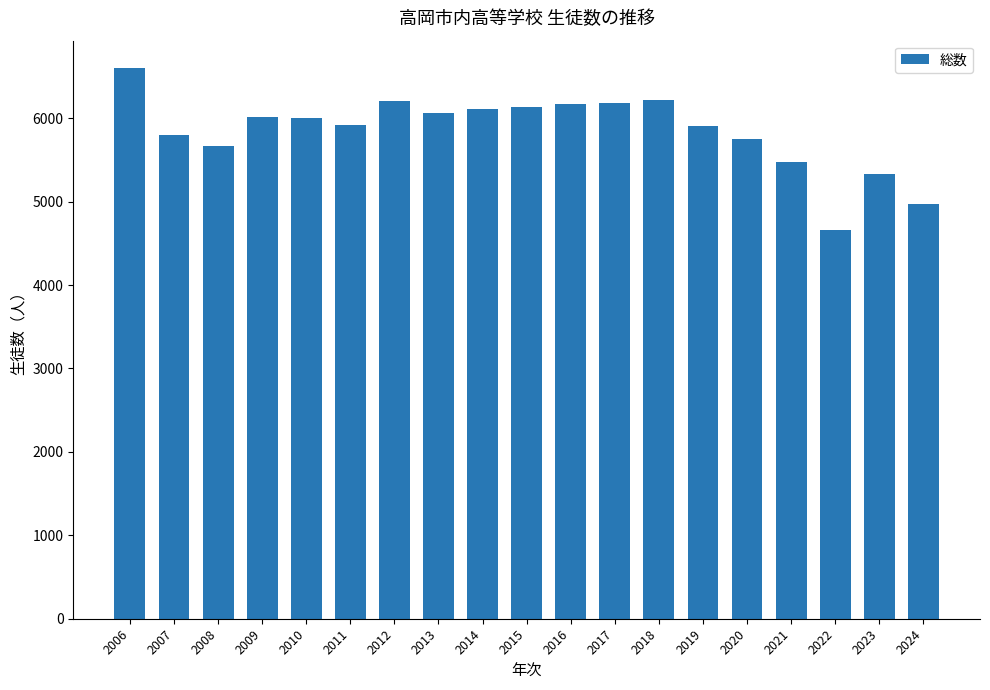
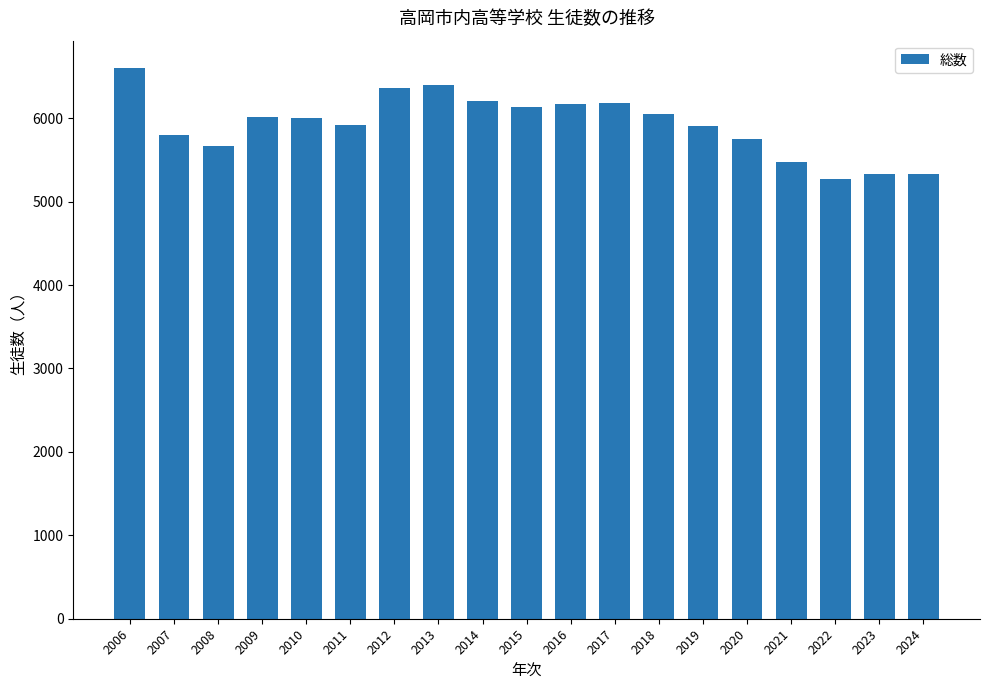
  {
    "2006": 6600,
    "2007": 5800,
    "2008": 5700,
    "2009": 6000,
    "2010": 6000,
    "2011": 5900,
-   "2012": 6200,
-   "2013": 6100,
-   "2014": 6100,
+   "2012": 6400,
+   "2013": 6400,
+   "2014": 6200,
    "2015": 6100,
    "2016": 6200,
    "2017": 6200,
-   "2018": 6200,
+   "2018": 6000,
    "2019": 5900,
    "2020": 5800,
    "2021": 5500,
-   "2022": 4700,
+   "2022": 5300,
    "2023": 5300,
-   "2024": 5000
+   "2024": 5300
  }
